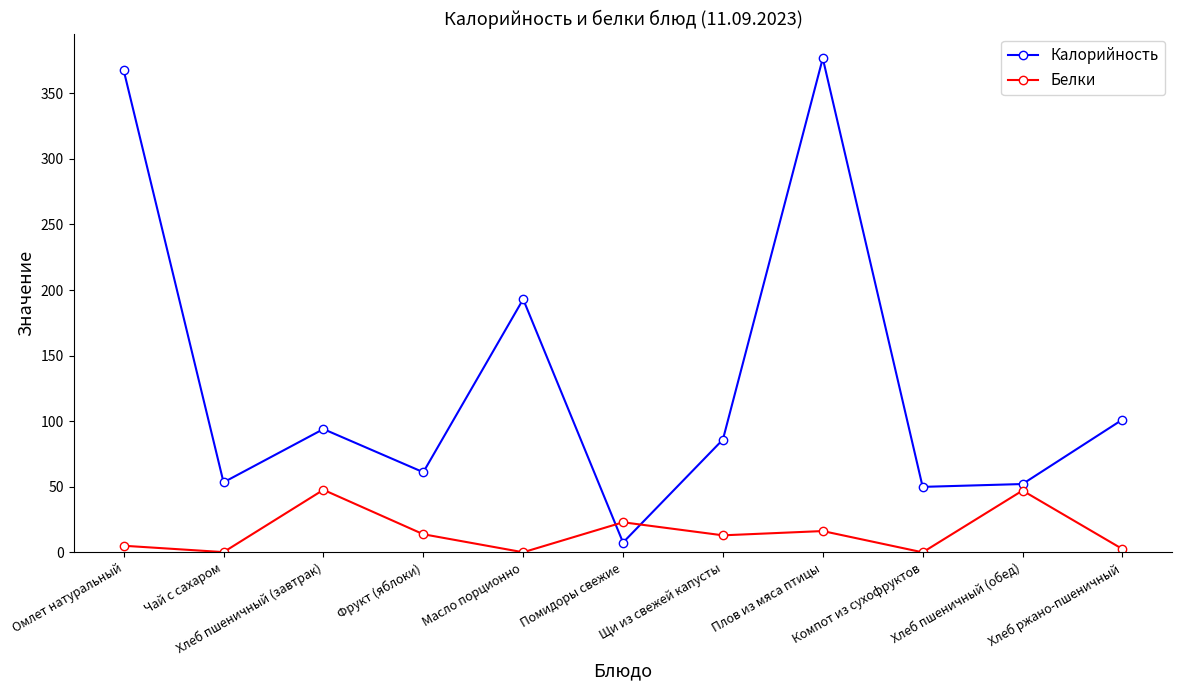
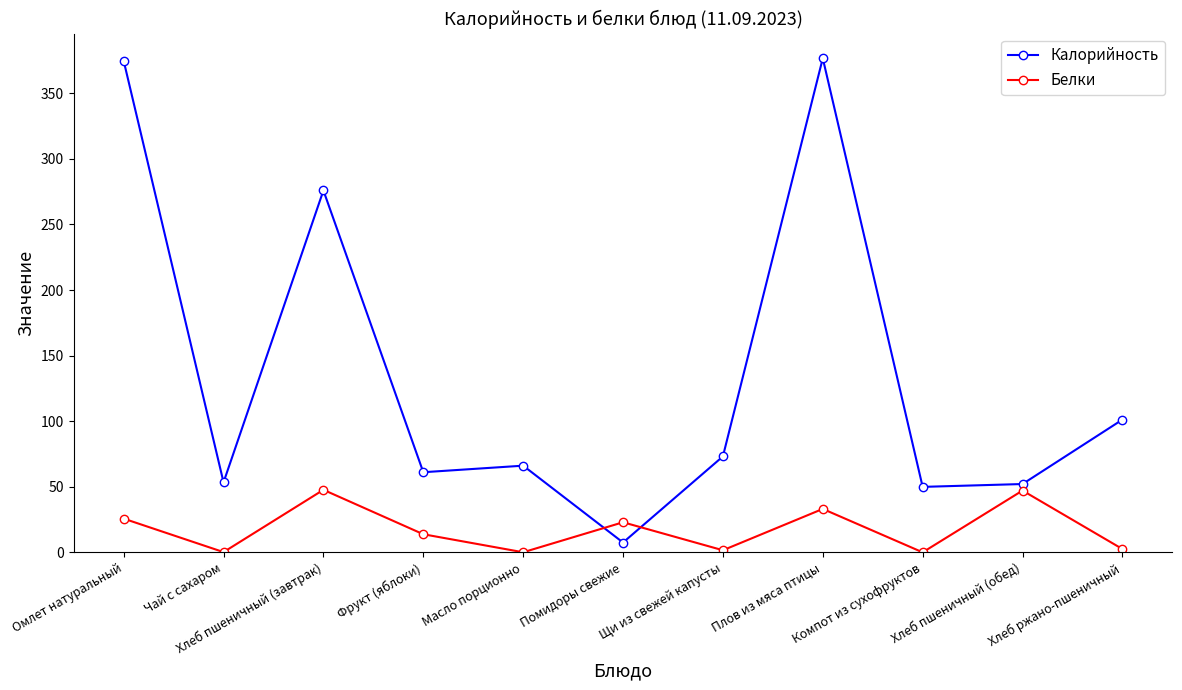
  {
    "Калорийность": {
-     "Омлет натуральный": 368,
+     "Омлет натуральный": 375,
      "Чай с сахаром": 53,
-     "Хлеб пшеничный (завтрак)": 94,
+     "Хлеб пшеничный (завтрак)": 276,
      "Фрукт (яблоки)": 61,
-     "Масло порционно": 193,
+     "Масло порционно": 66,
      "Помидоры свежие": 8,
-     "Щи из свежей капусты": 86,
+     "Щи из свежей капусты": 73,
      "Плов из мяса птицы": 377,
      "Компот из сухофруктов": 50,
      "Хлеб пшеничный (обед)": 52,
      "Хлеб ржано-пшеничный": 101
    },
    "Белки": {
-     "Омлет натуральный": 5,
+     "Омлет натуральный": 26,
      "Чай с сахаром": 0,
      "Хлеб пшеничный (завтрак)": 48,
      "Фрукт (яблоки)": 14,
      "Масло порционно": 0,
      "Помидоры свежие": 23,
-     "Щи из свежей капусты": 13,
-     "Плов из мяса птицы": 16,
+     "Щи из свежей капусты": 2,
+     "Плов из мяса птицы": 33,
      "Компот из сухофруктов": 0,
      "Хлеб пшеничный (обед)": 47,
      "Хлеб ржано-пшеничный": 3
    }
  }
